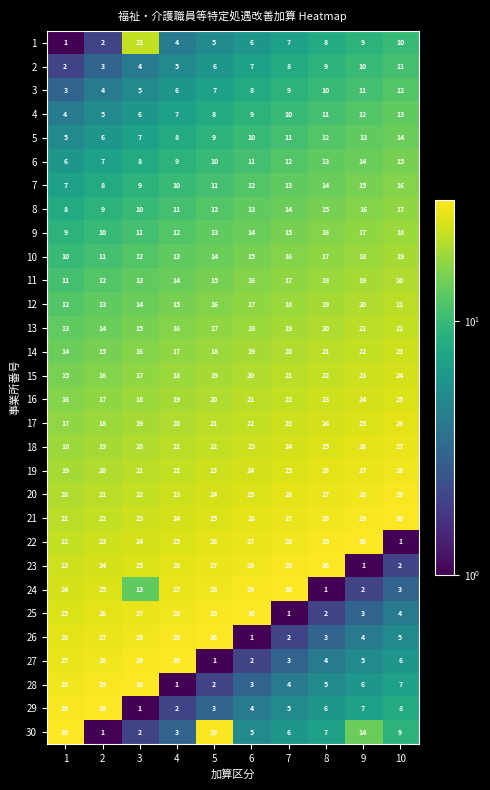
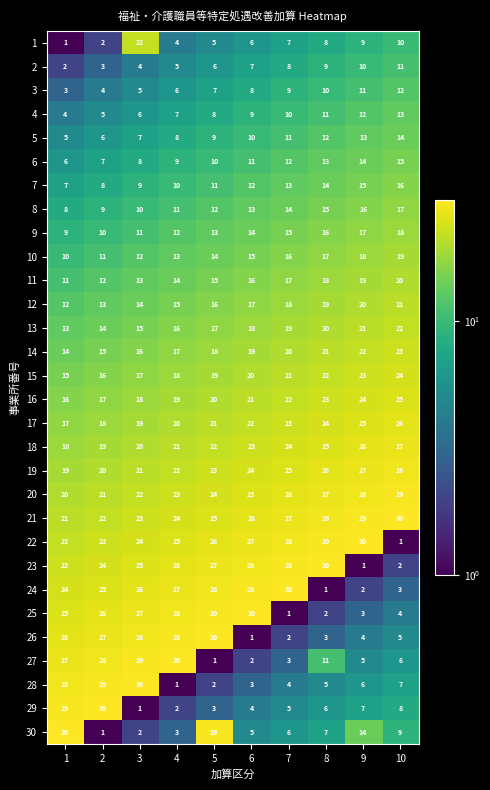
  {
    "24": {
      "1": 24,
      "2": 25,
-     "3": 13,
+     "3": 26,
      "4": 27,
      "5": 28,
      "6": 29,
      "7": 30,
      "8": 1,
      "9": 2,
      "10": 3
    },
    "27": {
      "1": 27,
      "2": 28,
      "3": 29,
      "4": 30,
      "5": 1,
      "6": 2,
      "7": 3,
-     "8": 4,
+     "8": 11,
      "9": 5,
      "10": 6
    }
  }
